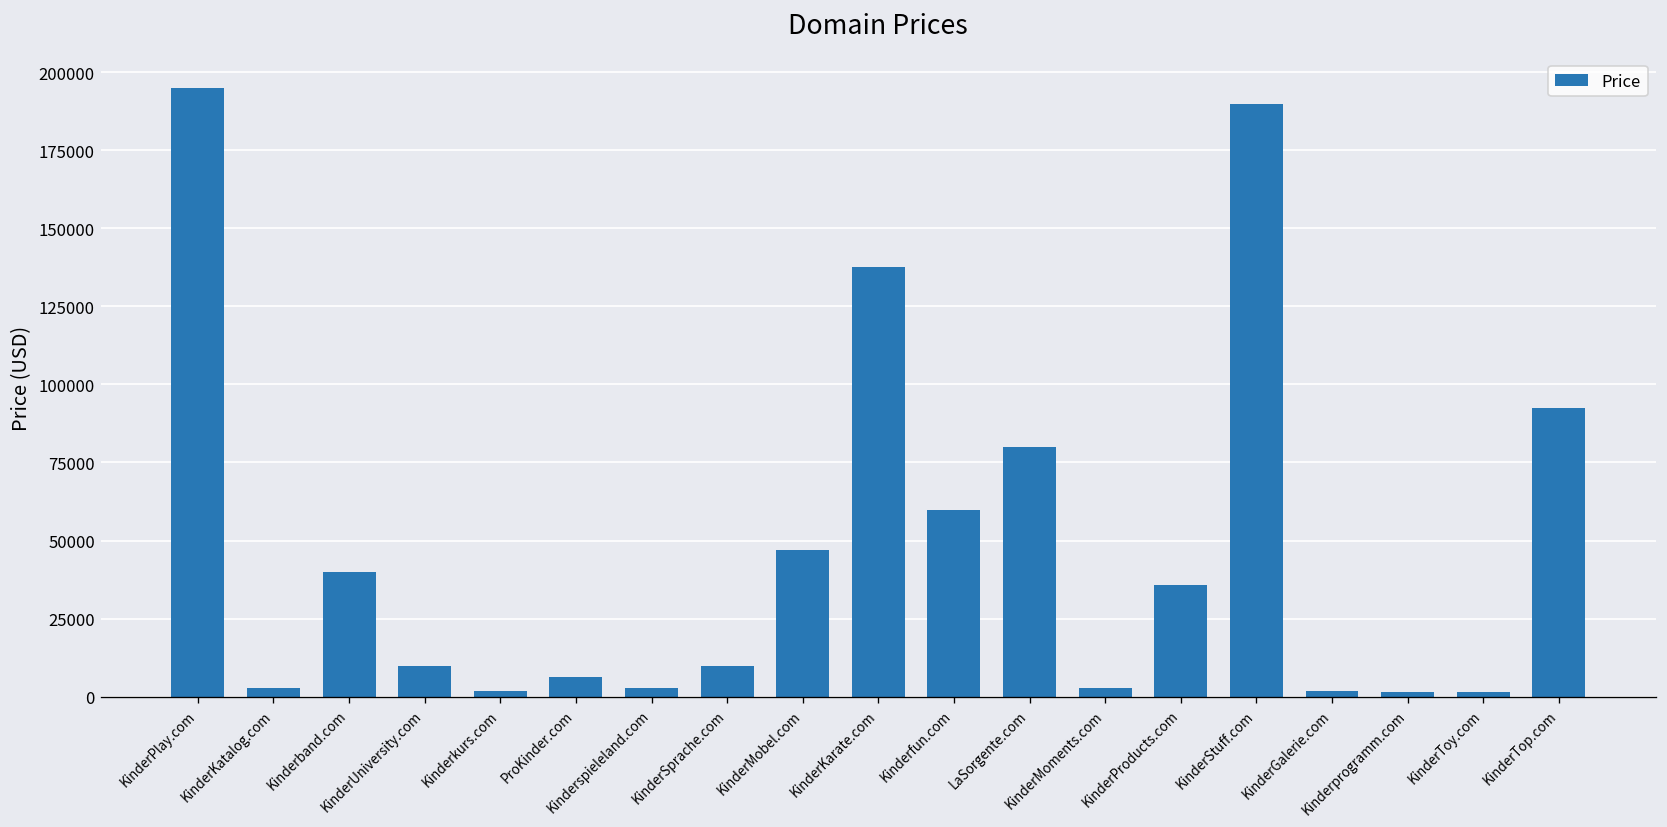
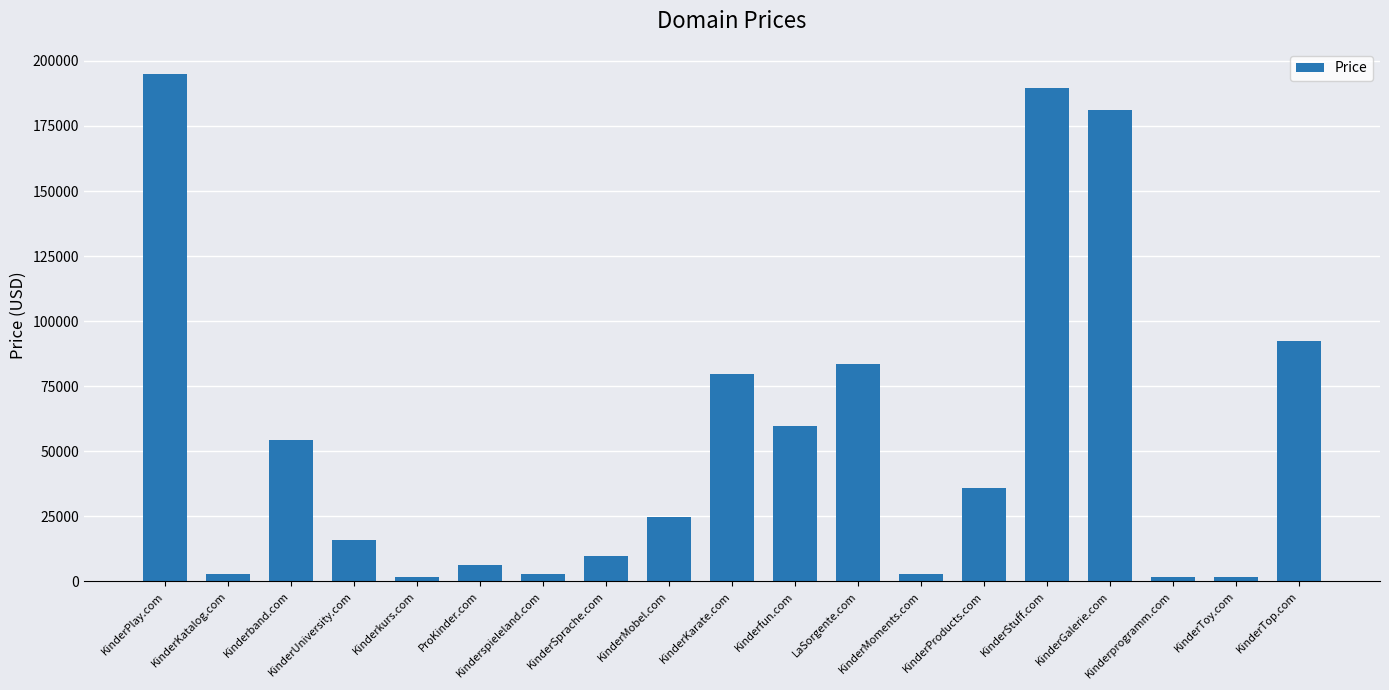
  {
    "KinderPlay.com": 195000,
    "KinderKatalog.com": 3000,
-   "Kinderband.com": 40000,
-   "KinderUniversity.com": 10000,
+   "Kinderband.com": 54000,
+   "KinderUniversity.com": 16000,
    "Kinderkurs.com": 2000,
    "ProKinder.com": 6000,
    "Kinderspieleland.com": 3000,
    "KinderSprache.com": 10000,
-   "KinderMobel.com": 47000,
-   "KinderKarate.com": 138000,
+   "KinderMobel.com": 25000,
+   "KinderKarate.com": 80000,
    "Kinderfun.com": 60000,
-   "LaSorgente.com": 80000,
+   "LaSorgente.com": 84000,
    "KinderMoments.com": 3000,
    "KinderProducts.com": 36000,
    "KinderStuff.com": 190000,
-   "KinderGalerie.com": 2000,
+   "KinderGalerie.com": 181000,
    "Kinderprogramm.com": 2000,
    "KinderToy.com": 2000,
    "KinderTop.com": 93000
  }
